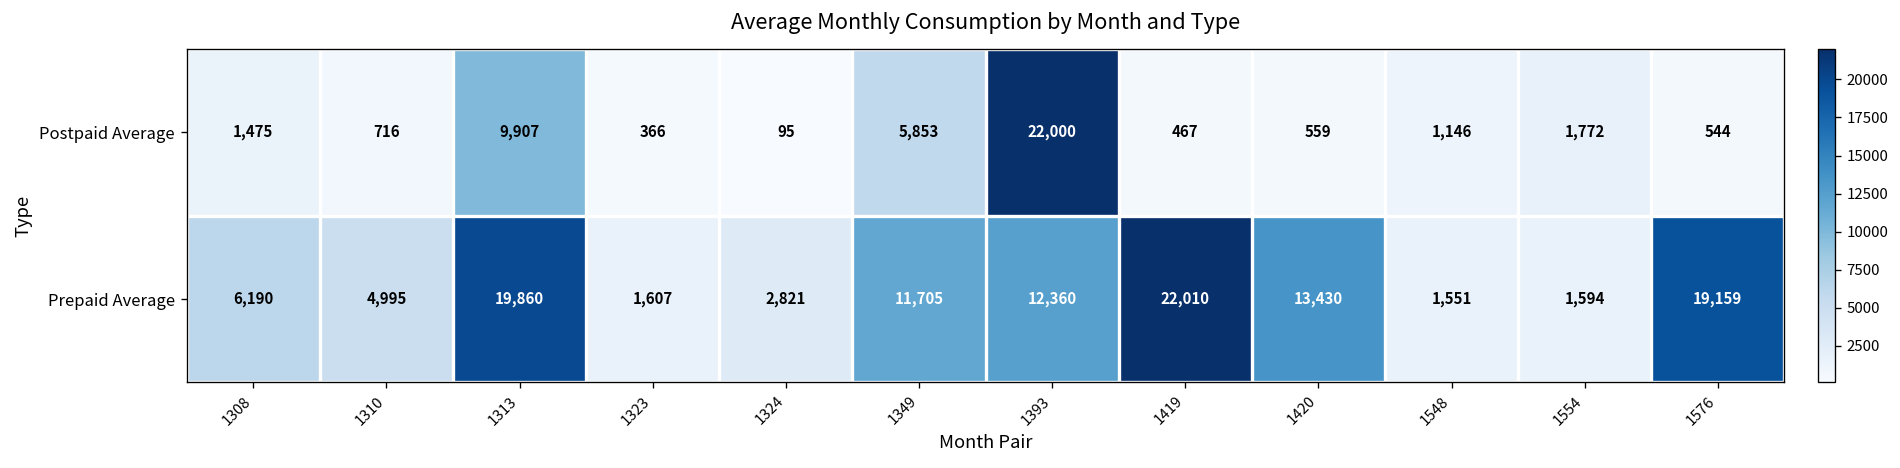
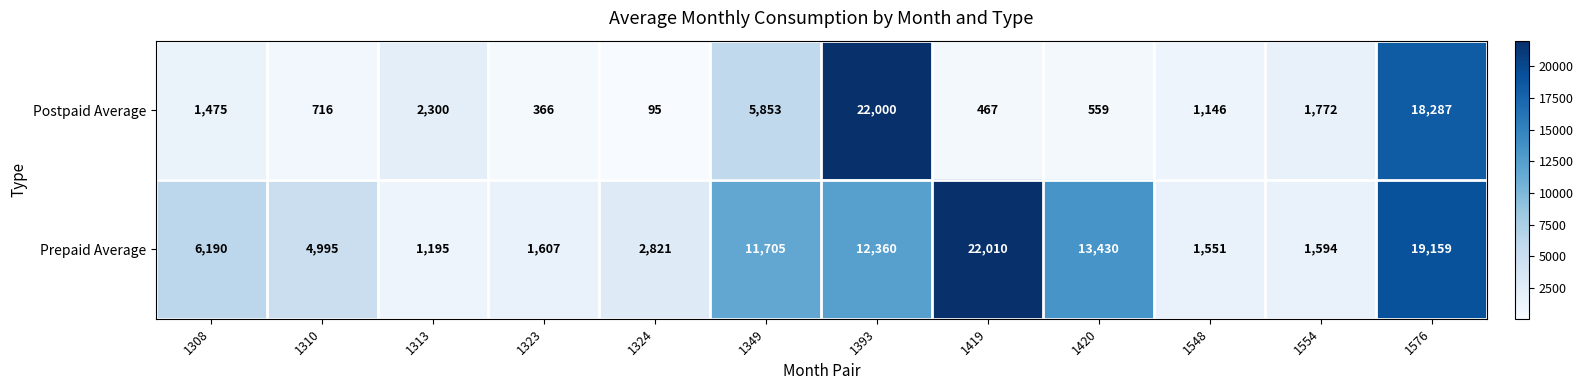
  {
    "Postpaid Average": {
      "1308": "1,475",
      "1310": "716",
-     "1313": "9,907",
+     "1313": "2,300",
      "1323": "366",
      "1324": "95",
      "1349": "5,853",
      "1393": "22,000",
      "1419": "467",
      "1420": "559",
      "1548": "1,146",
      "1554": "1,772",
-     "1576": "544"
+     "1576": "18,287"
    },
    "Prepaid Average": {
      "1308": "6,190",
      "1310": "4,995",
-     "1313": "19,860",
+     "1313": "1,195",
      "1323": "1,607",
      "1324": "2,821",
      "1349": "11,705",
      "1393": "12,360",
      "1419": "22,010",
      "1420": "13,430",
      "1548": "1,551",
      "1554": "1,594",
      "1576": "19,159"
    }
  }
